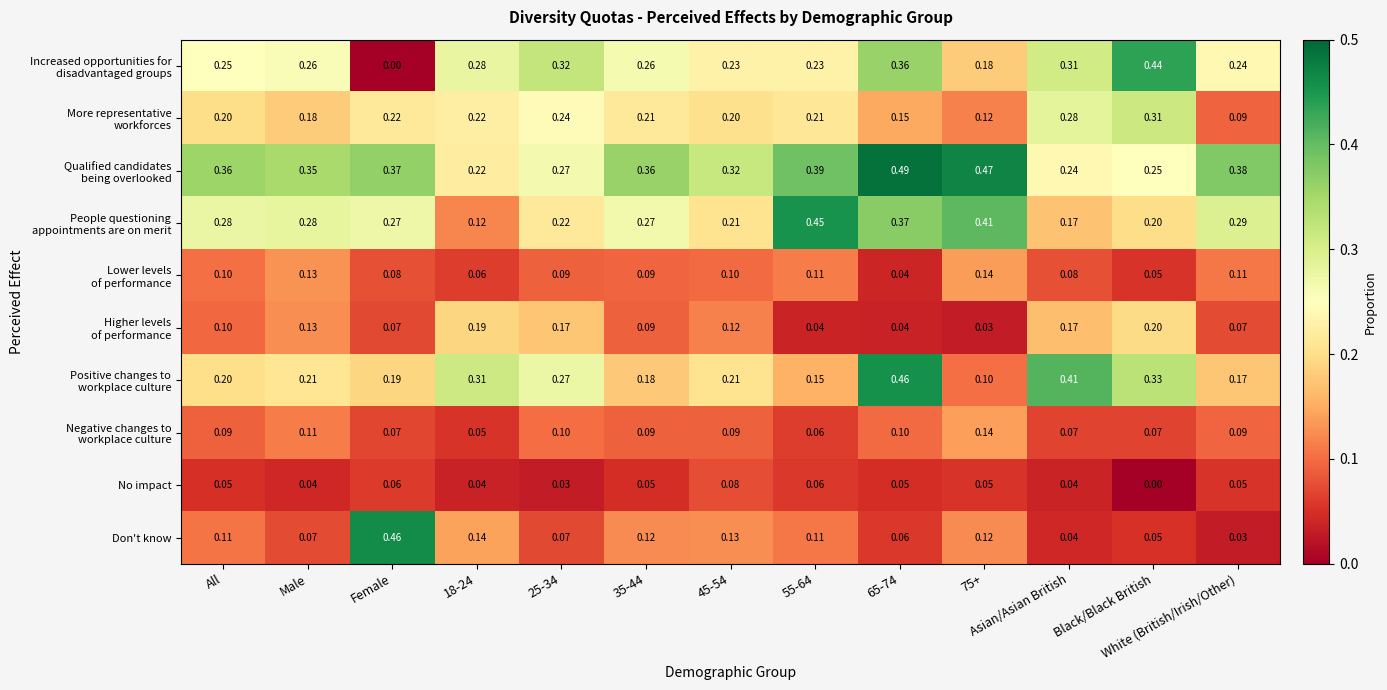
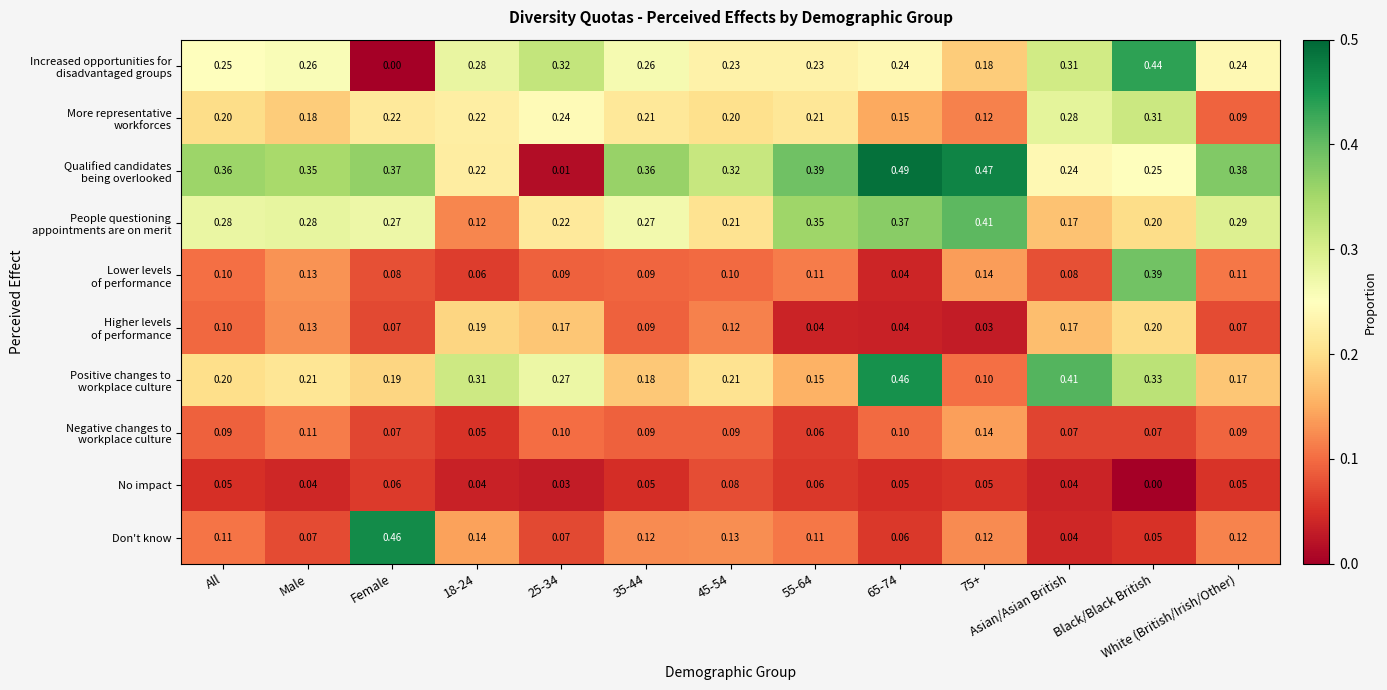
  {
    "Increased opportunities for disadvantaged groups": {
      "All": 0.25,
      "Male": 0.26,
      "Female": 0.00,
      "18-24": 0.28,
      "25-34": 0.32,
      "35-44": 0.26,
      "45-54": 0.23,
      "55-64": 0.23,
-     "65-74": 0.36,
+     "65-74": 0.24,
      "75+": 0.18,
      "Asian/Asian British": 0.31,
      "Black/Black British": 0.44,
      "White (British/Irish/Other)": 0.24
    },
    "More representative workforces": {
      "All": 0.20,
      "Male": 0.18,
      "Female": 0.22,
      "18-24": 0.22,
      "25-34": 0.24,
      "35-44": 0.21,
      "45-54": 0.20,
      "55-64": 0.21,
      "65-74": 0.15,
      "75+": 0.12,
      "Asian/Asian British": 0.28,
      "Black/Black British": 0.31,
      "White (British/Irish/Other)": 0.09
    },
    "Qualified candidates being overlooked": {
      "All": 0.36,
      "Male": 0.35,
      "Female": 0.37,
      "18-24": 0.22,
-     "25-34": 0.27,
+     "25-34": 0.01,
      "35-44": 0.36,
      "45-54": 0.32,
      "55-64": 0.39,
      "65-74": 0.49,
      "75+": 0.47,
      "Asian/Asian British": 0.24,
      "Black/Black British": 0.25,
      "White (British/Irish/Other)": 0.38
    },
    "People questioning appointments are on merit": {
      "All": 0.28,
      "Male": 0.28,
      "Female": 0.27,
      "18-24": 0.12,
      "25-34": 0.22,
      "35-44": 0.27,
      "45-54": 0.21,
-     "55-64": 0.45,
+     "55-64": 0.35,
      "65-74": 0.37,
      "75+": 0.41,
      "Asian/Asian British": 0.17,
      "Black/Black British": 0.20,
      "White (British/Irish/Other)": 0.29
    },
    "Lower levels of performance": {
      "All": 0.10,
      "Male": 0.13,
      "Female": 0.08,
      "18-24": 0.06,
      "25-34": 0.09,
      "35-44": 0.09,
      "45-54": 0.10,
      "55-64": 0.11,
      "65-74": 0.04,
      "75+": 0.14,
      "Asian/Asian British": 0.08,
-     "Black/Black British": 0.05,
+     "Black/Black British": 0.39,
      "White (British/Irish/Other)": 0.11
    },
    "Higher levels of performance": {
      "All": 0.10,
      "Male": 0.13,
      "Female": 0.07,
      "18-24": 0.19,
      "25-34": 0.17,
      "35-44": 0.09,
      "45-54": 0.12,
      "55-64": 0.04,
      "65-74": 0.04,
      "75+": 0.03,
      "Asian/Asian British": 0.17,
      "Black/Black British": 0.20,
      "White (British/Irish/Other)": 0.07
    },
    "Positive changes to workplace culture": {
      "All": 0.20,
      "Male": 0.21,
      "Female": 0.19,
      "18-24": 0.31,
      "25-34": 0.27,
      "35-44": 0.18,
      "45-54": 0.21,
      "55-64": 0.15,
      "65-74": 0.46,
      "75+": 0.10,
      "Asian/Asian British": 0.41,
      "Black/Black British": 0.33,
      "White (British/Irish/Other)": 0.17
    },
    "Negative changes to workplace culture": {
      "All": 0.09,
      "Male": 0.11,
      "Female": 0.07,
      "18-24": 0.05,
      "25-34": 0.10,
      "35-44": 0.09,
      "45-54": 0.09,
      "55-64": 0.06,
      "65-74": 0.10,
      "75+": 0.14,
      "Asian/Asian British": 0.07,
      "Black/Black British": 0.07,
      "White (British/Irish/Other)": 0.09
    },
    "No impact": {
      "All": 0.05,
      "Male": 0.04,
      "Female": 0.06,
      "18-24": 0.04,
      "25-34": 0.03,
      "35-44": 0.05,
      "45-54": 0.08,
      "55-64": 0.06,
      "65-74": 0.05,
      "75+": 0.05,
      "Asian/Asian British": 0.04,
      "Black/Black British": 0.00,
      "White (British/Irish/Other)": 0.05
    },
    "Don't know": {
      "All": 0.11,
      "Male": 0.07,
      "Female": 0.46,
      "18-24": 0.14,
      "25-34": 0.07,
      "35-44": 0.12,
      "45-54": 0.13,
      "55-64": 0.11,
      "65-74": 0.06,
      "75+": 0.12,
      "Asian/Asian British": 0.04,
      "Black/Black British": 0.05,
-     "White (British/Irish/Other)": 0.03
+     "White (British/Irish/Other)": 0.12
    }
  }
